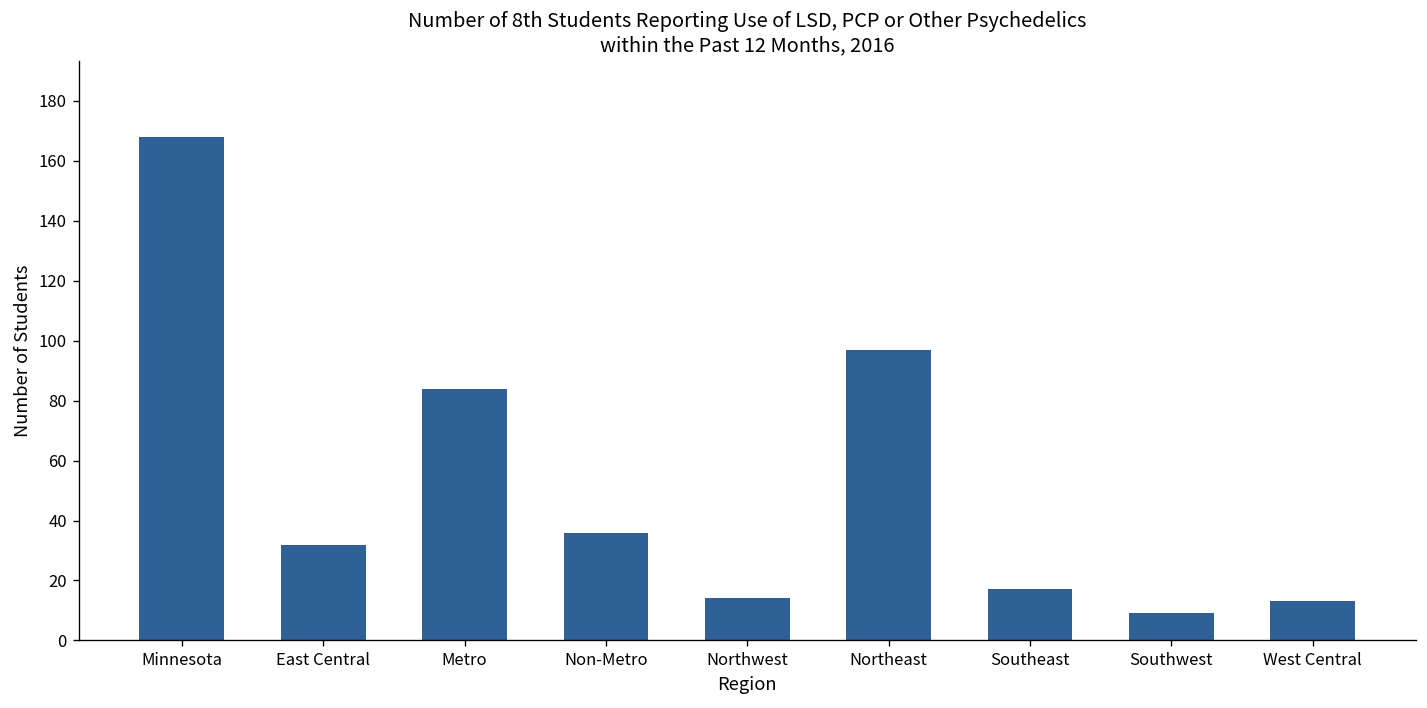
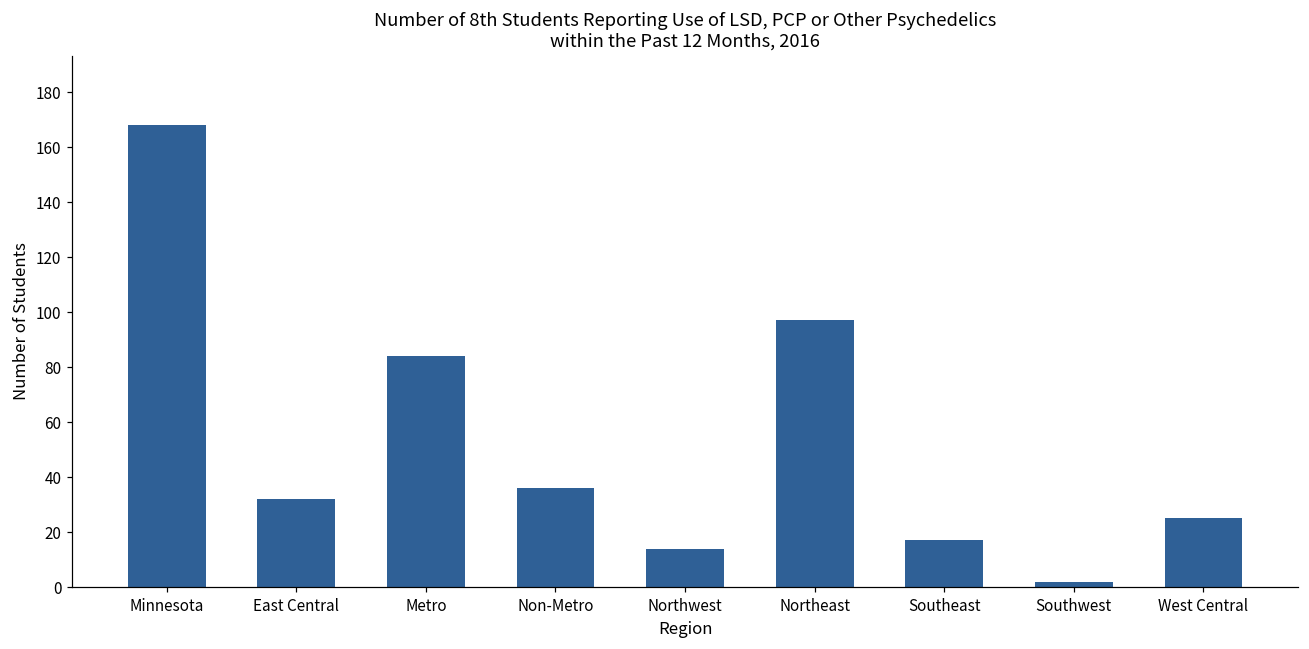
  {
    "Minnesota": 168,
    "East Central": 32,
    "Metro": 84,
    "Non-Metro": 36,
    "Northwest": 14,
    "Northeast": 97,
    "Southeast": 17,
-   "Southwest": 9,
-   "West Central": 13
+   "Southwest": 2,
+   "West Central": 25
  }
